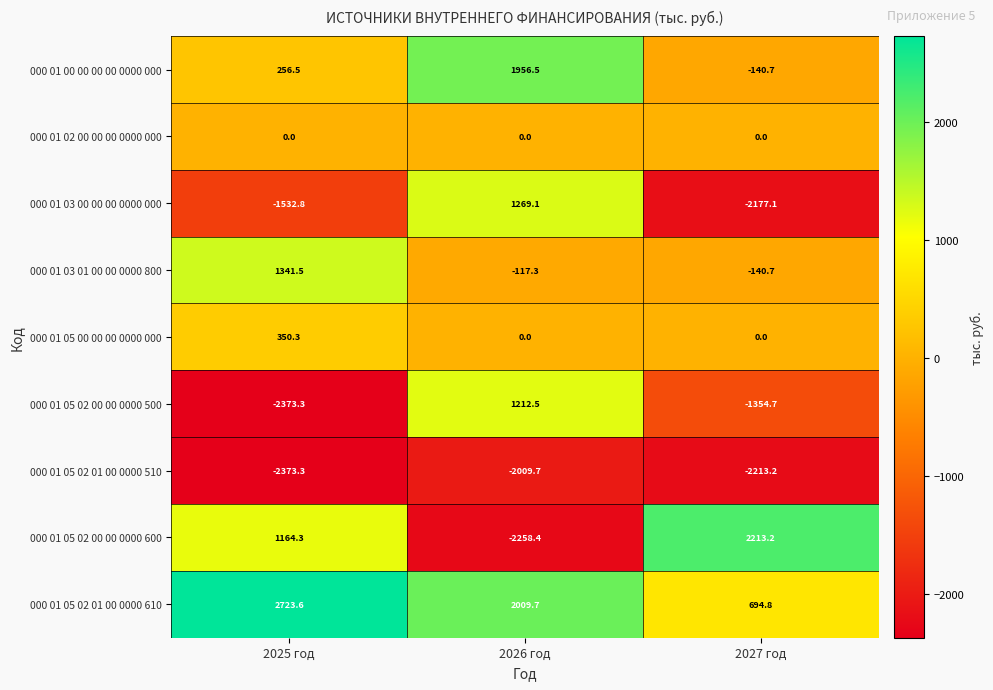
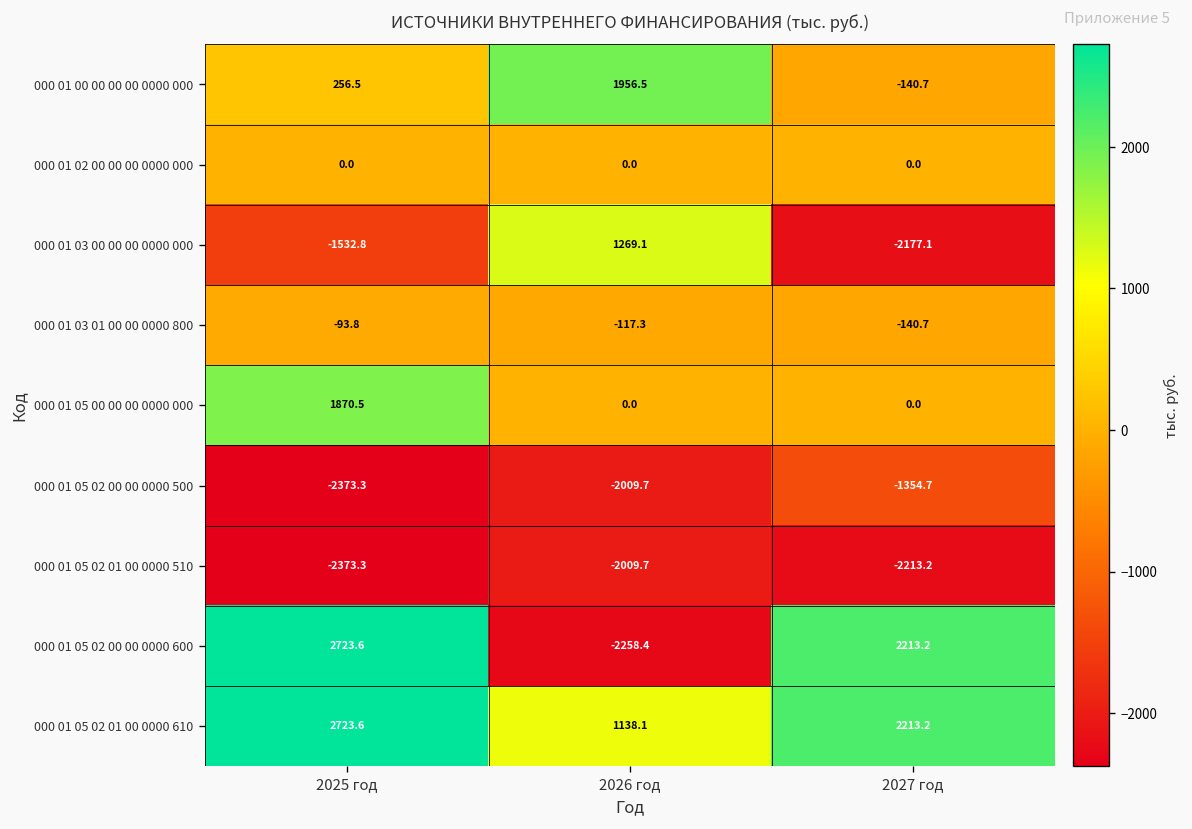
  {
    "000 01 00 00 00 00 0000 000": {
      "2025 год": 256.5,
      "2026 год": 1956.5,
      "2027 год": -140.7
    },
    "000 01 02 00 00 00 0000 000": {
      "2025 год": 0.0,
      "2026 год": 0.0,
      "2027 год": 0.0
    },
    "000 01 03 00 00 00 0000 000": {
      "2025 год": -1532.8,
      "2026 год": 1269.1,
      "2027 год": -2177.1
    },
    "000 01 03 01 00 00 0000 800": {
-     "2025 год": 1341.5,
+     "2025 год": -93.8,
      "2026 год": -117.3,
      "2027 год": -140.7
    },
    "000 01 05 00 00 00 0000 000": {
-     "2025 год": 350.3,
+     "2025 год": 1870.5,
      "2026 год": 0.0,
      "2027 год": 0.0
    },
    "000 01 05 02 00 00 0000 500": {
      "2025 год": -2373.3,
-     "2026 год": 1212.5,
+     "2026 год": -2009.7,
      "2027 год": -1354.7
    },
    "000 01 05 02 01 00 0000 510": {
      "2025 год": -2373.3,
      "2026 год": -2009.7,
      "2027 год": -2213.2
    },
    "000 01 05 02 00 00 0000 600": {
-     "2025 год": 1164.3,
+     "2025 год": 2723.6,
      "2026 год": -2258.4,
      "2027 год": 2213.2
    },
    "000 01 05 02 01 00 0000 610": {
      "2025 год": 2723.6,
-     "2026 год": 2009.7,
-     "2027 год": 694.8
+     "2026 год": 1138.1,
+     "2027 год": 2213.2
    }
  }
